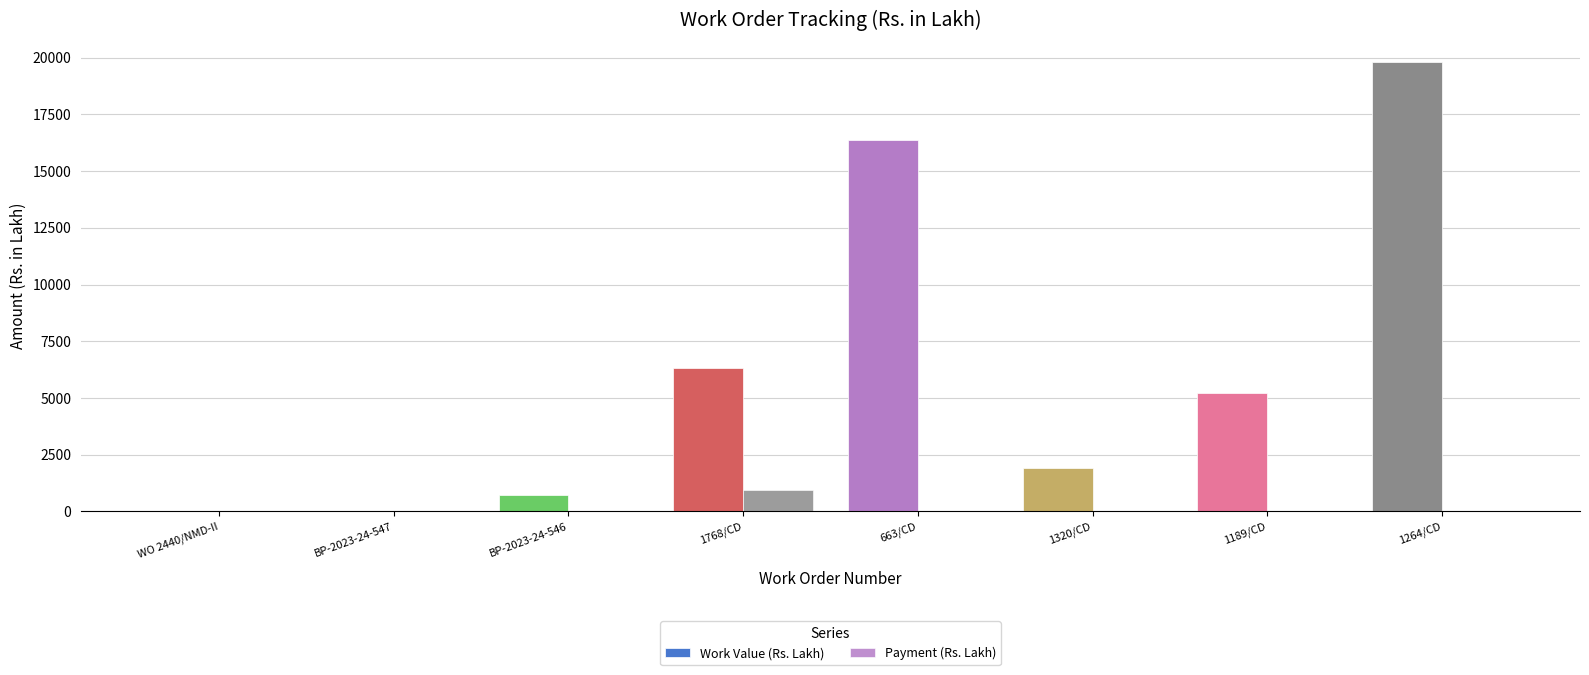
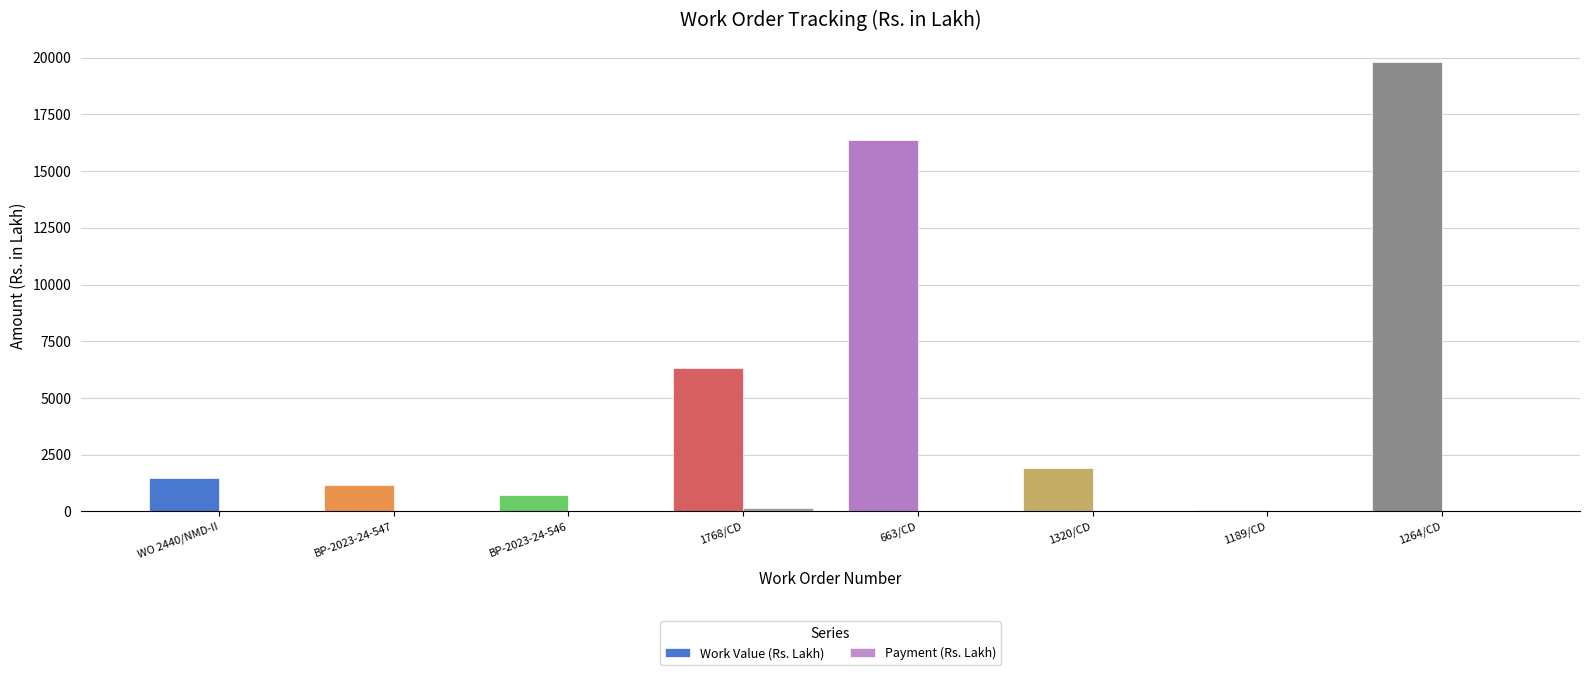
  {
    "Work Value (Rs. Lakh)": {
-     "WO 2440/NMD-II": 0,
-     "BP-2023-24-547": 0,
+     "WO 2440/NMD-II": 1500,
+     "BP-2023-24-547": 1200,
      "BP-2023-24-546": 700,
      "1768/CD": 6300,
      "663/CD": 16400,
      "1320/CD": 1900,
-     "1189/CD": 5200,
+     "1189/CD": 100,
      "1264/CD": 19800
    },
    "Payment (Rs. Lakh)": {
      "WO 2440/NMD-II": 0,
      "BP-2023-24-547": 0,
      "BP-2023-24-546": 0,
-     "1768/CD": 900,
+     "1768/CD": 100,
      "663/CD": 0,
      "1320/CD": 0,
      "1189/CD": 0,
      "1264/CD": 0
    }
  }
